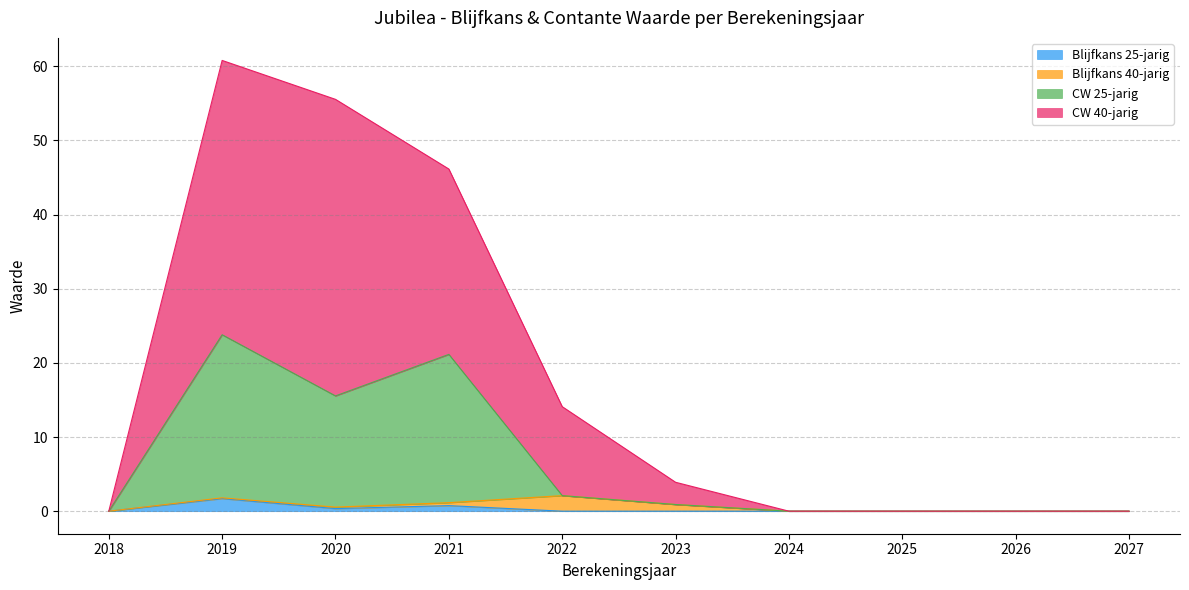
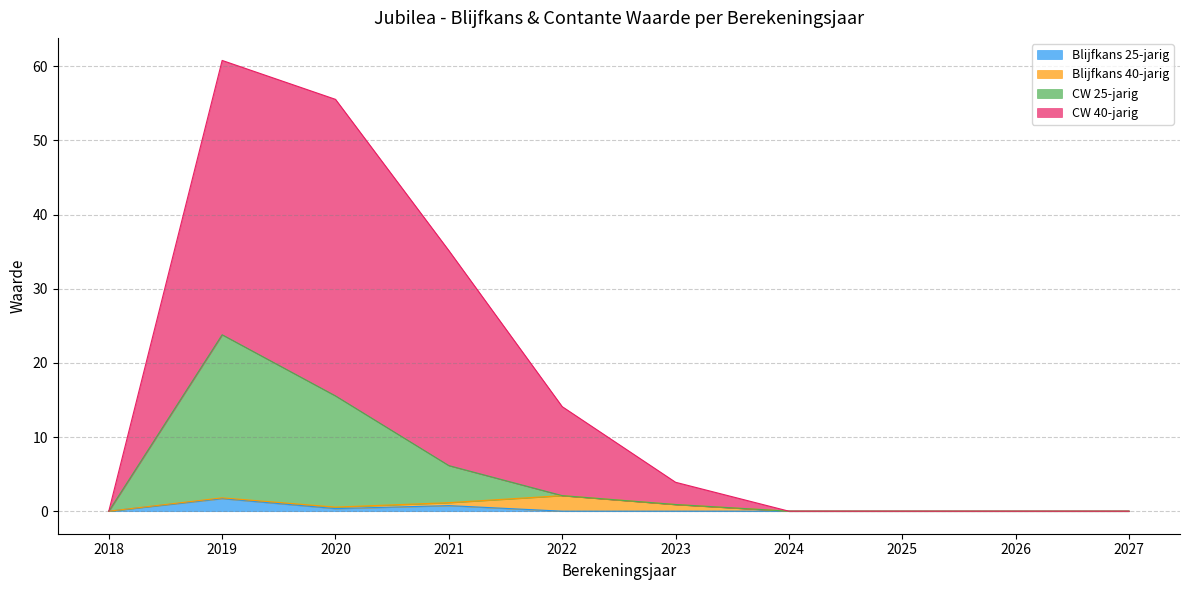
  {
    "Blijfkans 25-jarig": {
      "2021": 1,
      "2022": 0,
      "2023": 0
    },
    "Blijfkans 40-jarig": {
      "2021": 0
    },
    "CW 25-jarig": {
      "2019": 22,
      "2020": 15,
-     "2021": 20
+     "2021": 5
    },
    "CW 40-jarig": {
      "2019": 37,
      "2020": 40,
-     "2021": 25,
+     "2021": 29,
      "2022": 12,
      "2023": 3
    }
  }
